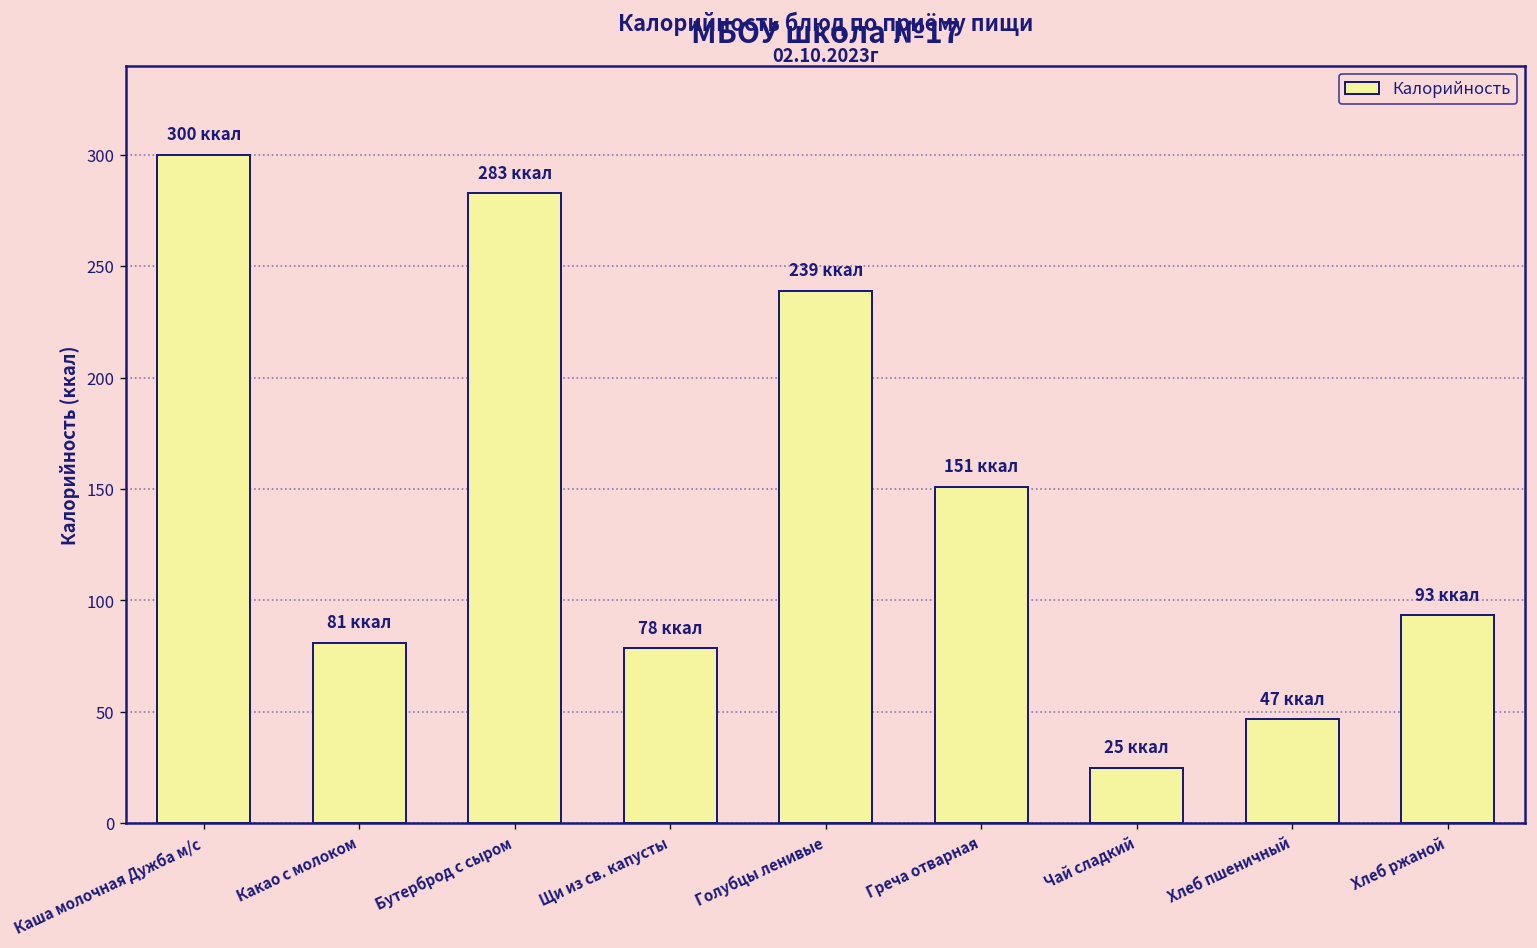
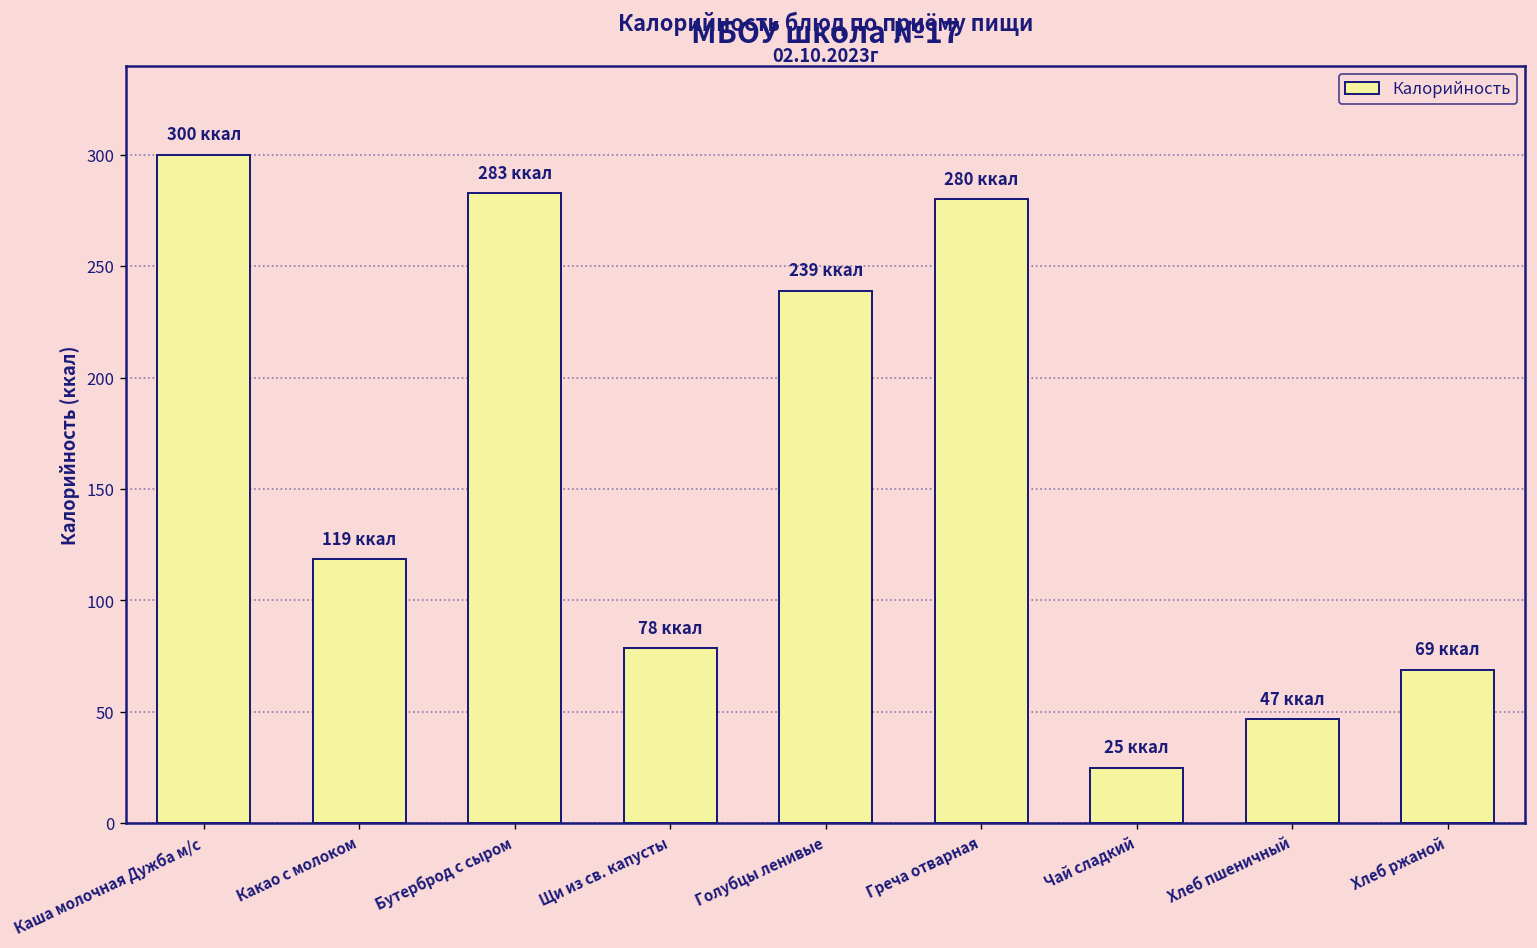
  {
    "Каша молочная Дужба м/с": 300,
-   "Какао с молоком": 81,
+   "Какао с молоком": 119,
    "Бутерброд с сыром": 283,
    "Щи из св. капусты": 78,
    "Голубцы ленивые": 239,
-   "Греча отварная": 151,
+   "Греча отварная": 280,
    "Чай сладкий": 25,
    "Хлеб пшеничный": 47,
-   "Хлеб ржаной": 93
+   "Хлеб ржаной": 69
  }
